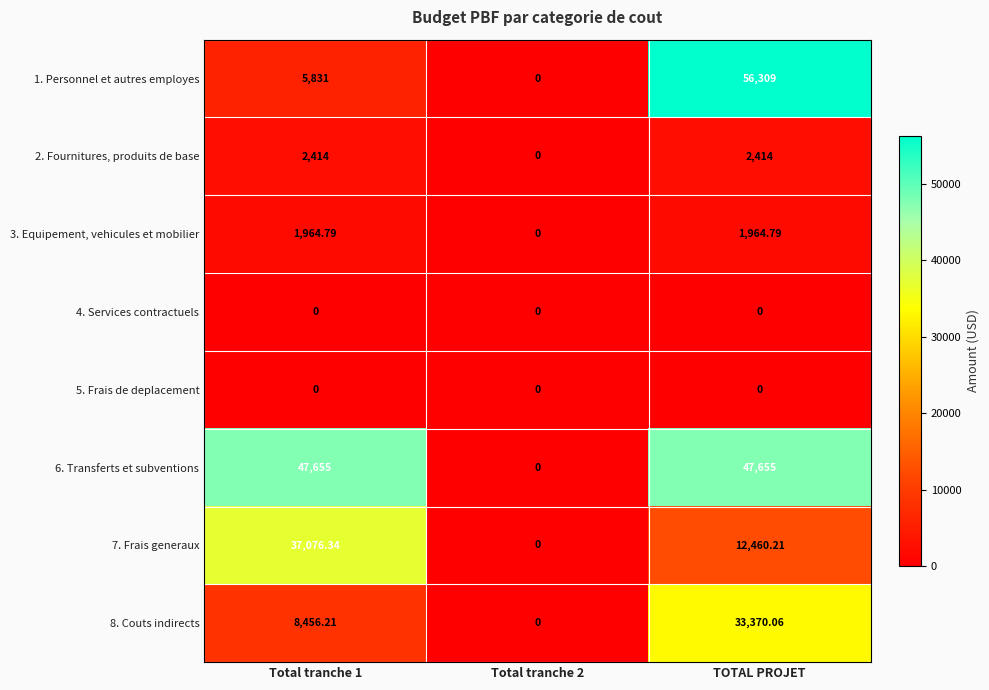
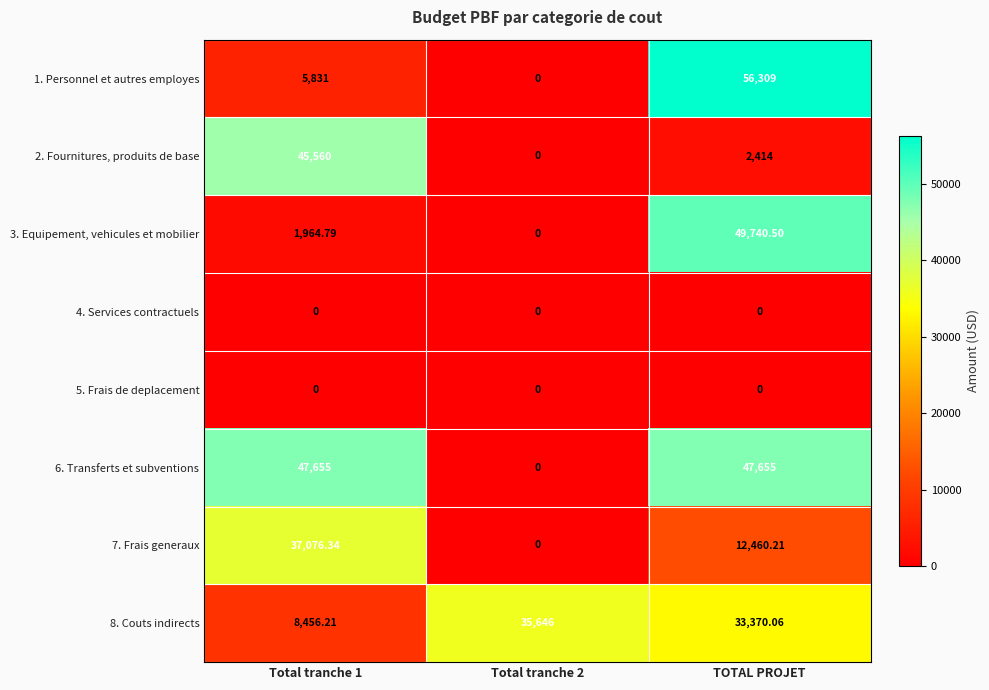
  {
    "1. Personnel et autres employes": {
      "Total tranche 1": "5,831",
      "Total tranche 2": "0",
      "TOTAL PROJET": "56,309"
    },
    "2. Fournitures, produits de base": {
-     "Total tranche 1": "2,414",
+     "Total tranche 1": "45,560",
      "Total tranche 2": "0",
      "TOTAL PROJET": "2,414"
    },
    "3. Equipement, vehicules et mobilier": {
      "Total tranche 1": "1,964.79",
      "Total tranche 2": "0",
-     "TOTAL PROJET": "1,964.79"
+     "TOTAL PROJET": "49,740.50"
    },
    "4. Services contractuels": {
      "Total tranche 1": "0",
      "Total tranche 2": "0",
      "TOTAL PROJET": "0"
    },
    "5. Frais de deplacement": {
      "Total tranche 1": "0",
      "Total tranche 2": "0",
      "TOTAL PROJET": "0"
    },
    "6. Transferts et subventions": {
      "Total tranche 1": "47,655",
      "Total tranche 2": "0",
      "TOTAL PROJET": "47,655"
    },
    "7. Frais generaux": {
      "Total tranche 1": "37,076.34",
      "Total tranche 2": "0",
      "TOTAL PROJET": "12,460.21"
    },
    "8. Couts indirects": {
      "Total tranche 1": "8,456.21",
-     "Total tranche 2": "0",
+     "Total tranche 2": "35,646",
      "TOTAL PROJET": "33,370.06"
    }
  }
